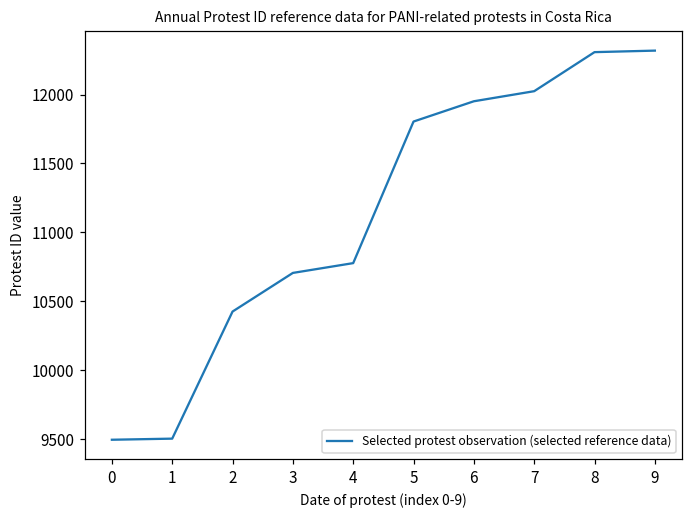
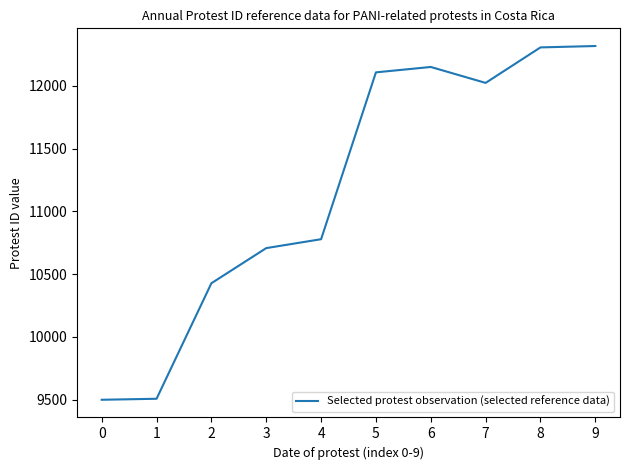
  {
    "0": 9500,
    "1": 9510,
    "2": 10430,
    "3": 10710,
    "4": 10780,
-   "5": 11800,
-   "6": 11950,
+   "5": 12110,
+   "6": 12150,
    "7": 12020,
    "8": 12310,
    "9": 12320
  }
